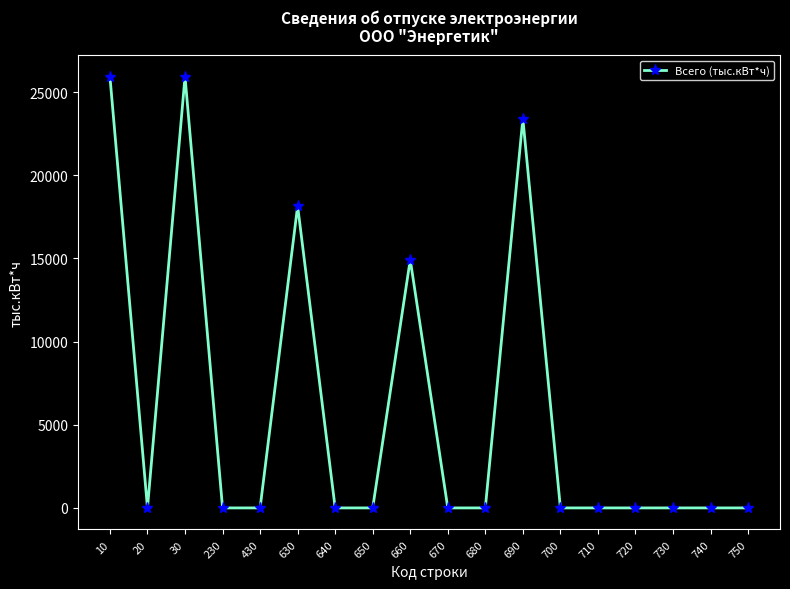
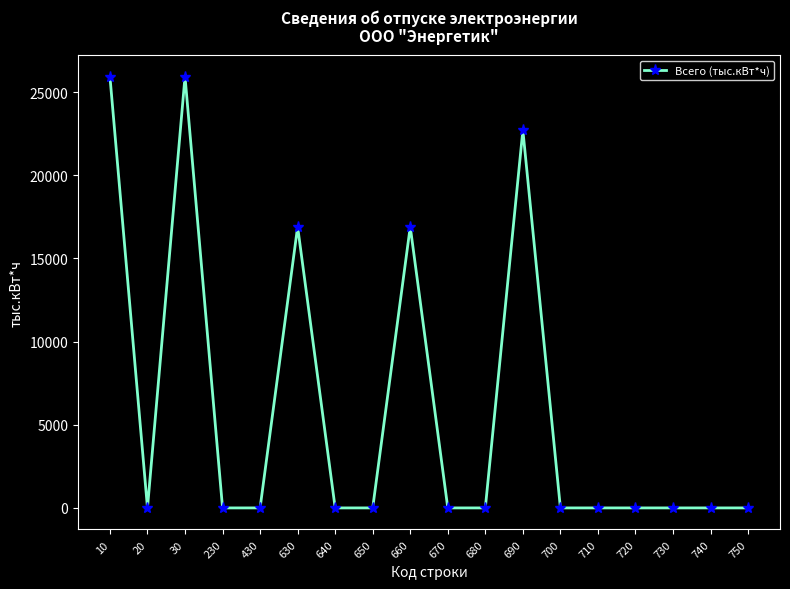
  {
    "10": 25900,
    "20": 0,
    "30": 25900,
    "230": 0,
    "430": 0,
-   "630": 18200,
+   "630": 16900,
    "640": 0,
    "650": 0,
-   "660": 14900,
+   "660": 16900,
    "670": 0,
    "680": 0,
-   "690": 23400,
+   "690": 22700,
    "700": 0,
    "710": 0,
    "720": 0,
    "730": 0,
    "740": 0,
    "750": 0
  }
